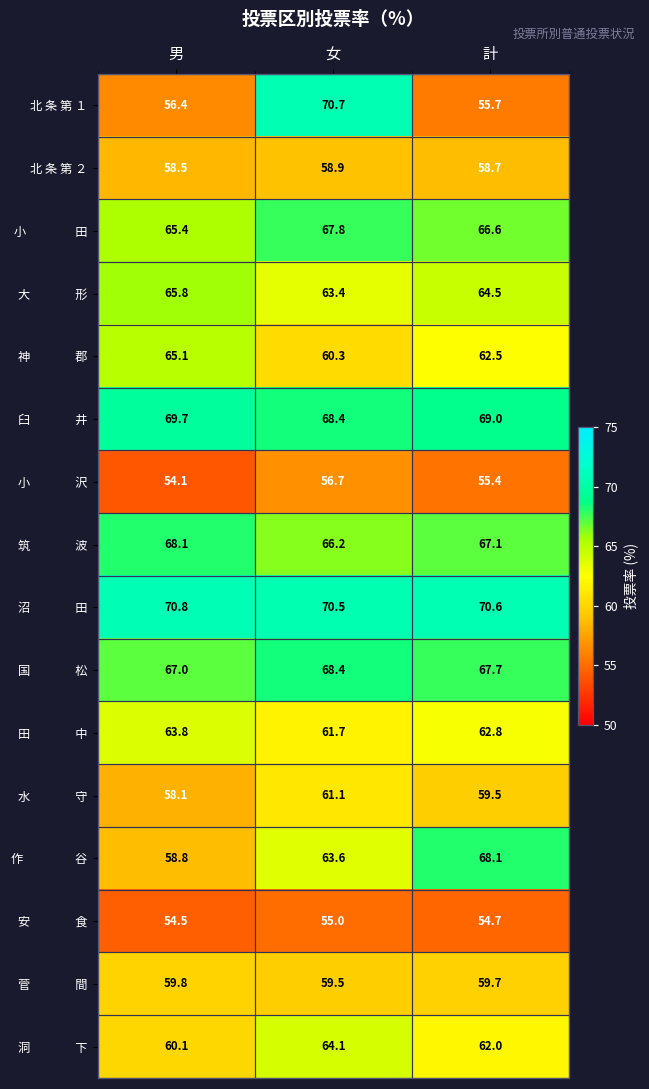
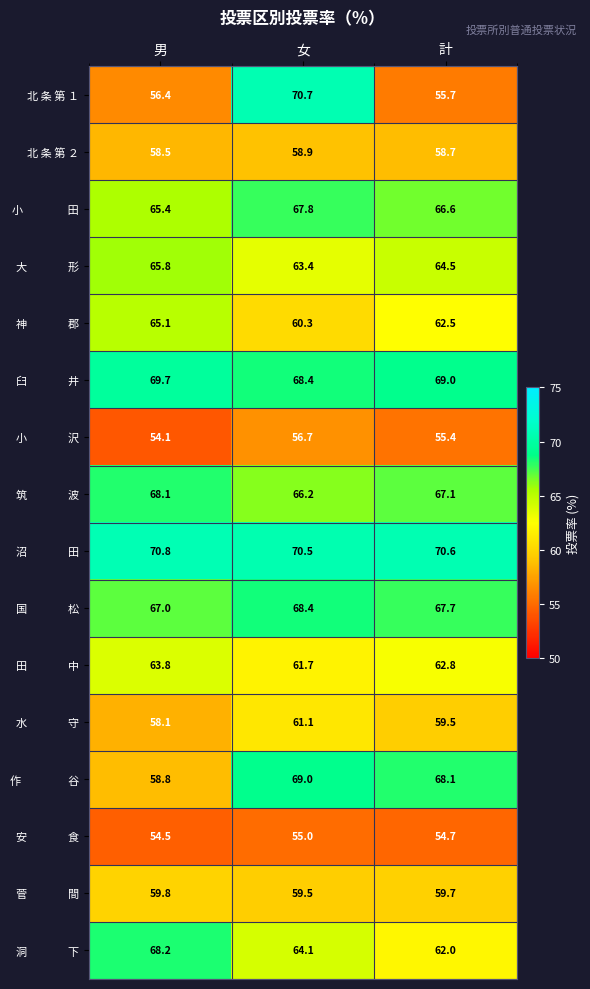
  {
    "北 条 第 １": {
      "男": 56.4,
      "女": 70.7,
      "計": 55.7
    },
    "北 条 第 ２": {
      "男": 58.5,
      "女": 58.9,
      "計": 58.7
    },
    "小 田": {
      "男": 65.4,
      "女": 67.8,
      "計": 66.6
    },
    "大 形": {
      "男": 65.8,
      "女": 63.4,
      "計": 64.5
    },
    "神 郡": {
      "男": 65.1,
      "女": 60.3,
      "計": 62.5
    },
    "臼 井": {
      "男": 69.7,
      "女": 68.4,
      "計": 69.0
    },
    "小 沢": {
      "男": 54.1,
      "女": 56.7,
      "計": 55.4
    },
    "筑 波": {
      "男": 68.1,
      "女": 66.2,
      "計": 67.1
    },
    "沼 田": {
      "男": 70.8,
      "女": 70.5,
      "計": 70.6
    },
    "国 松": {
      "男": 67.0,
      "女": 68.4,
      "計": 67.7
    },
    "田 中": {
      "男": 63.8,
      "女": 61.7,
      "計": 62.8
    },
    "水 守": {
      "男": 58.1,
      "女": 61.1,
      "計": 59.5
    },
    "作 谷": {
      "男": 58.8,
-     "女": 63.6,
+     "女": 69.0,
      "計": 68.1
    },
    "安 食": {
      "男": 54.5,
      "女": 55.0,
      "計": 54.7
    },
    "菅 間": {
      "男": 59.8,
      "女": 59.5,
      "計": 59.7
    },
    "洞 下": {
-     "男": 60.1,
+     "男": 68.2,
      "女": 64.1,
      "計": 62.0
    }
  }
